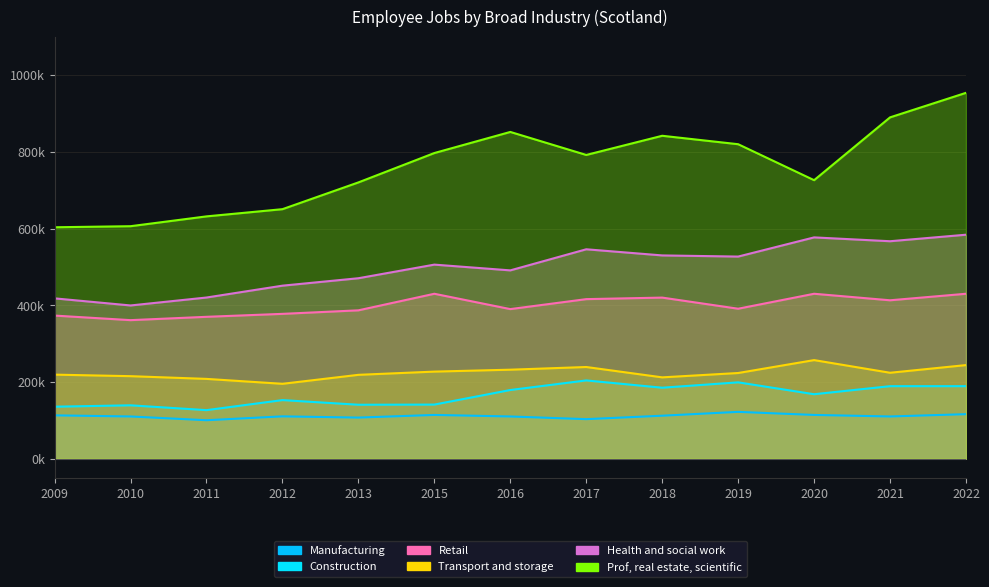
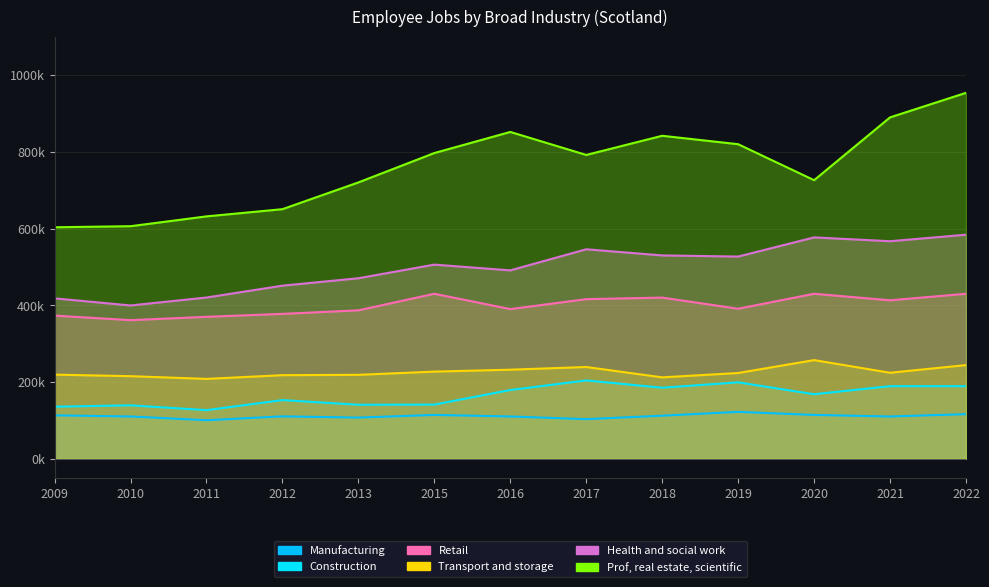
  {
    "Transport and storage": {
      "2009": 220000,
      "2010": 220000,
      "2011": 210000,
-     "2012": 200000,
+     "2012": 220000,
      "2013": 220000,
      "2015": 230000,
      "2016": 230000,
      "2017": 240000,
      "2018": 210000,
      "2019": 220000,
      "2020": 260000,
      "2021": 220000,
      "2022": 240000
    },
    "Prof, real estate, scientific": {
      "2009": 600000,
      "2010": 610000,
      "2011": 630000,
      "2012": 650000,
      "2013": 720000,
      "2015": 800000,
      "2016": 850000,
      "2017": 790000,
      "2018": 840000,
      "2019": 820000,
      "2020": 730000,
      "2021": 890000,
      "2022": 950000
    }
  }
